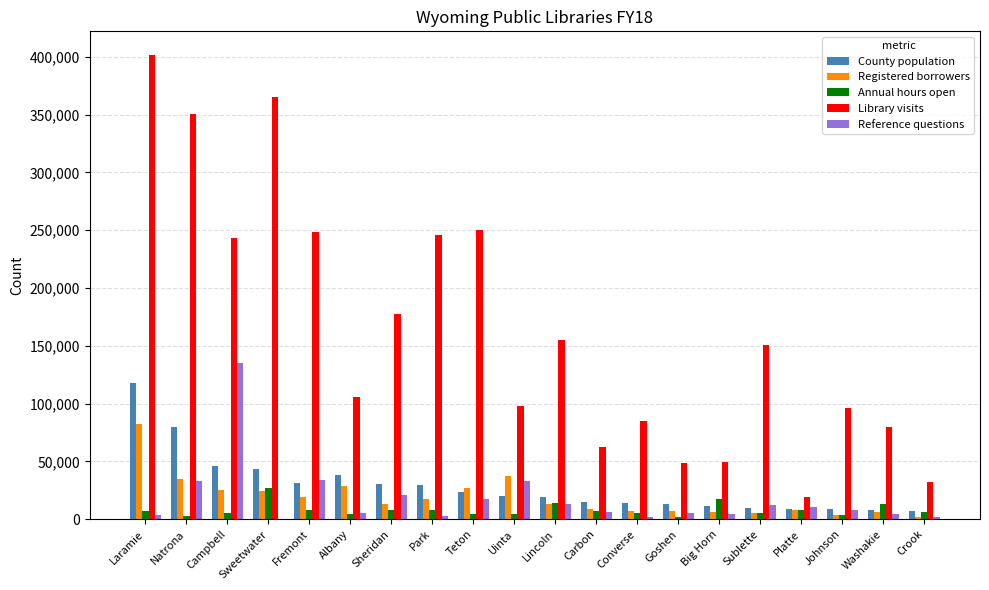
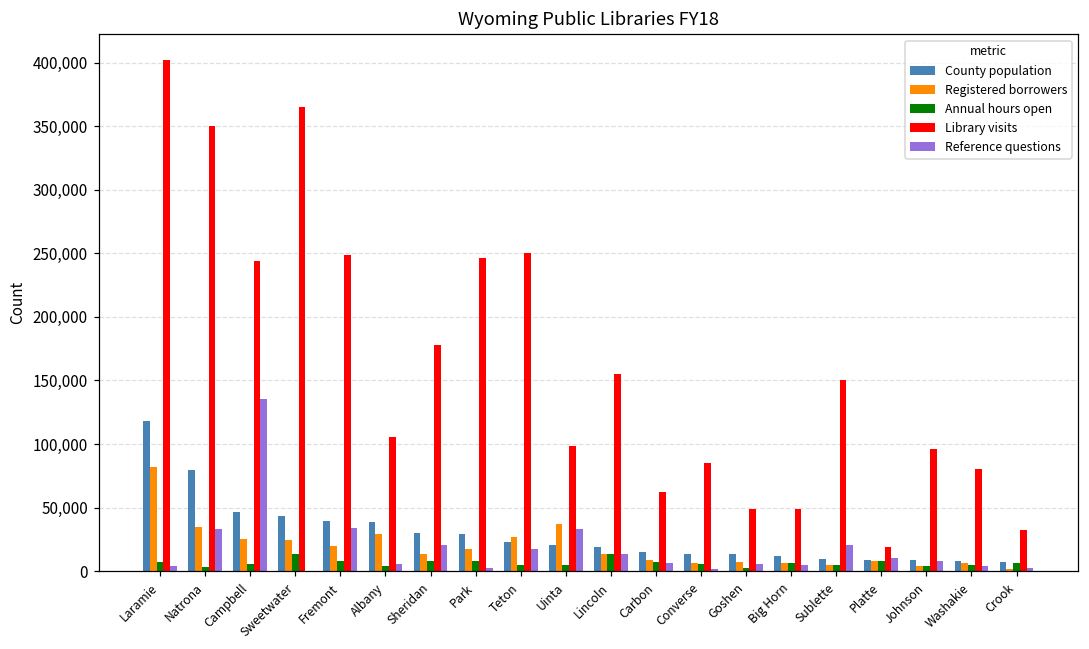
  {
    "County population": {
      "Laramie": "118,000",
      "Natrona": "80,000",
      "Campbell": "46,000",
      "Sweetwater": "44,000",
-     "Fremont": "32,000",
+     "Fremont": "40,000",
      "Albany": "38,000",
      "Sheridan": "30,000",
      "Park": "30,000",
      "Teton": "23,000",
      "Uinta": "20,000",
      "Lincoln": "19,000",
      "Carbon": "15,000",
      "Converse": "14,000",
      "Goshen": "13,000",
      "Big Horn": "12,000",
      "Sublette": "10,000",
      "Platte": "9,000",
      "Johnson": "8,000",
      "Washakie": "8,000",
      "Crook": "7,000"
    },
    "Registered borrowers": {
      "Laramie": "82,000",
      "Natrona": "35,000",
      "Campbell": "25,000",
      "Sweetwater": "24,000",
      "Fremont": "19,000",
      "Albany": "29,000",
      "Sheridan": "13,000",
      "Park": "18,000",
      "Teton": "27,000",
      "Uinta": "37,000",
      "Lincoln": "14,000",
      "Carbon": "9,000",
      "Converse": "7,000",
      "Goshen": "7,000",
      "Big Horn": "6,000",
      "Sublette": "5,000",
      "Platte": "8,000",
      "Johnson": "4,000",
      "Washakie": "6,000"
    },
    "Annual hours open": {
      "Laramie": "7,000",
      "Natrona": "3,000",
      "Campbell": "6,000",
-     "Sweetwater": "27,000",
+     "Sweetwater": "14,000",
      "Fremont": "8,000",
      "Albany": "4,000",
      "Sheridan": "8,000",
      "Park": "8,000",
      "Teton": "5,000",
      "Uinta": "5,000",
      "Lincoln": "14,000",
      "Carbon": "7,000",
      "Converse": "5,000",
      "Goshen": "2,000",
-     "Big Horn": "18,000",
+     "Big Horn": "6,000",
      "Sublette": "5,000",
      "Platte": "8,000",
      "Johnson": "4,000",
-     "Washakie": "13,000",
+     "Washakie": "5,000",
      "Crook": "6,000"
    },
    "Library visits": {
      "Laramie": "402,000",
      "Natrona": "350,000",
      "Campbell": "244,000",
      "Sweetwater": "365,000",
      "Fremont": "249,000",
      "Albany": "106,000",
      "Sheridan": "178,000",
      "Park": "246,000",
      "Teton": "250,000",
      "Uinta": "98,000",
      "Lincoln": "155,000",
      "Carbon": "62,000",
      "Converse": "85,000",
      "Goshen": "49,000",
      "Big Horn": "49,000",
      "Sublette": "151,000",
      "Platte": "19,000",
      "Johnson": "96,000",
      "Washakie": "80,000",
      "Crook": "33,000"
    },
    "Reference questions": {
      "Laramie": "4,000",
      "Natrona": "33,000",
      "Campbell": "135,000",
      "Sweetwater": "0",
      "Fremont": "34,000",
      "Albany": "6,000",
      "Sheridan": "21,000",
      "Park": "3,000",
      "Teton": "17,000",
      "Uinta": "33,000",
      "Lincoln": "14,000",
      "Carbon": "6,000",
      "Goshen": "5,000",
      "Big Horn": "5,000",
-     "Sublette": "12,000",
+     "Sublette": "21,000",
      "Platte": "10,000",
      "Johnson": "8,000",
      "Washakie": "4,000",
      "Crook": "2,000"
    }
  }
